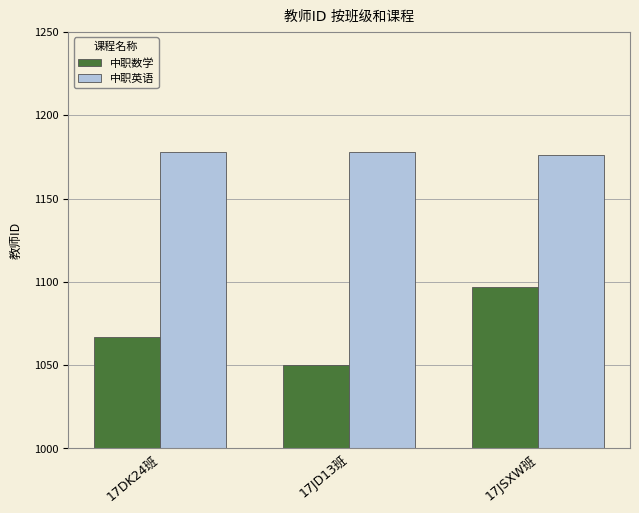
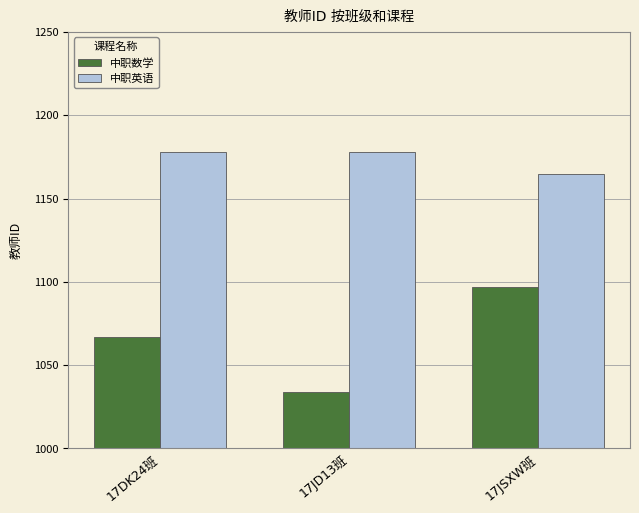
  {
    "中职数学": {
      "17DK24班": 1067,
-     "17JD13班": 1050,
+     "17JD13班": 1034,
      "17JSXW班": 1097
    },
    "中职英语": {
      "17DK24班": 1178,
      "17JD13班": 1178,
-     "17JSXW班": 1176
+     "17JSXW班": 1165
    }
  }
